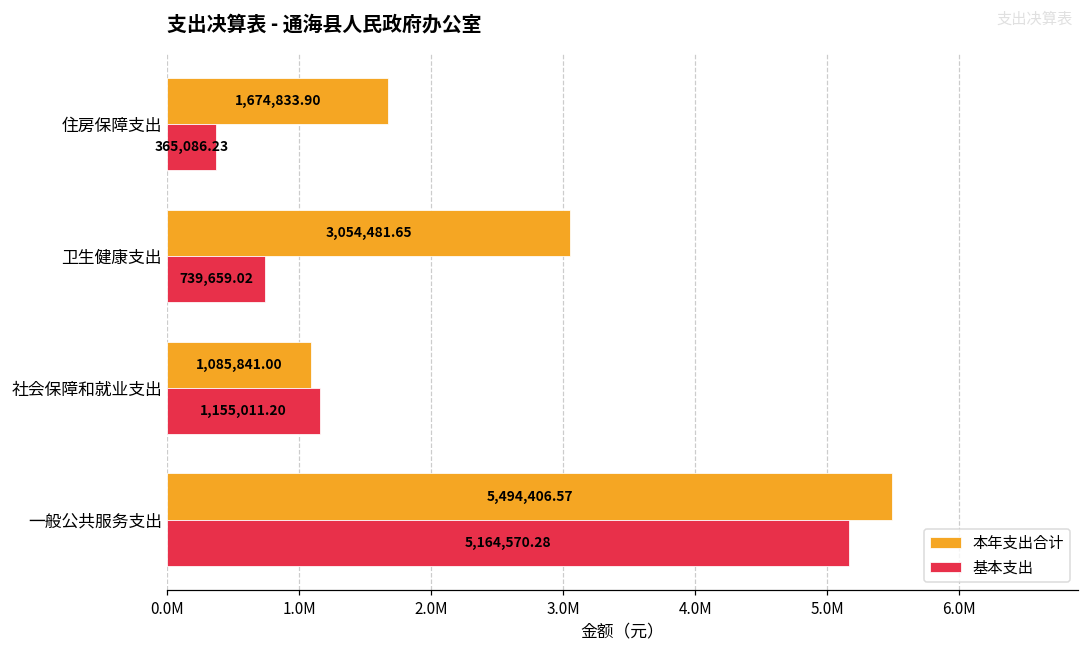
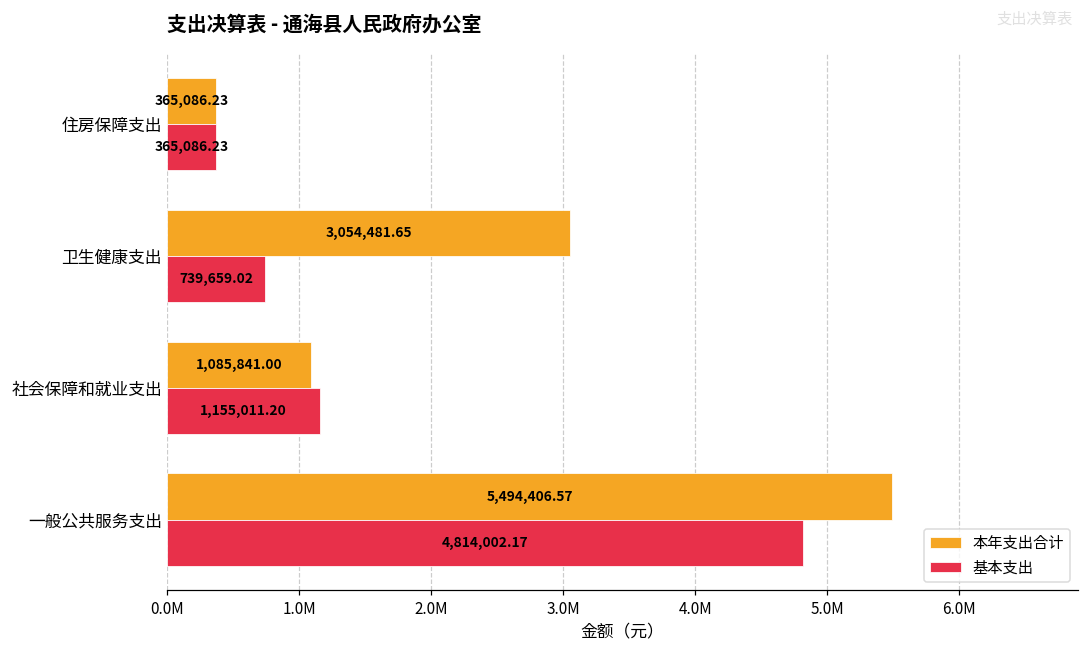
  {
    "本年支出合计": {
-     "住房保障支出": "1,674,833.90",
+     "住房保障支出": "365,086.23",
      "卫生健康支出": "3,054,481.65",
      "社会保障和就业支出": "1,085,841.00",
      "一般公共服务支出": "5,494,406.57"
    },
    "基本支出": {
      "住房保障支出": "365,086.23",
      "卫生健康支出": "739,659.02",
      "社会保障和就业支出": "1,155,011.20",
-     "一般公共服务支出": "5,164,570.28"
+     "一般公共服务支出": "4,814,002.17"
    }
  }
